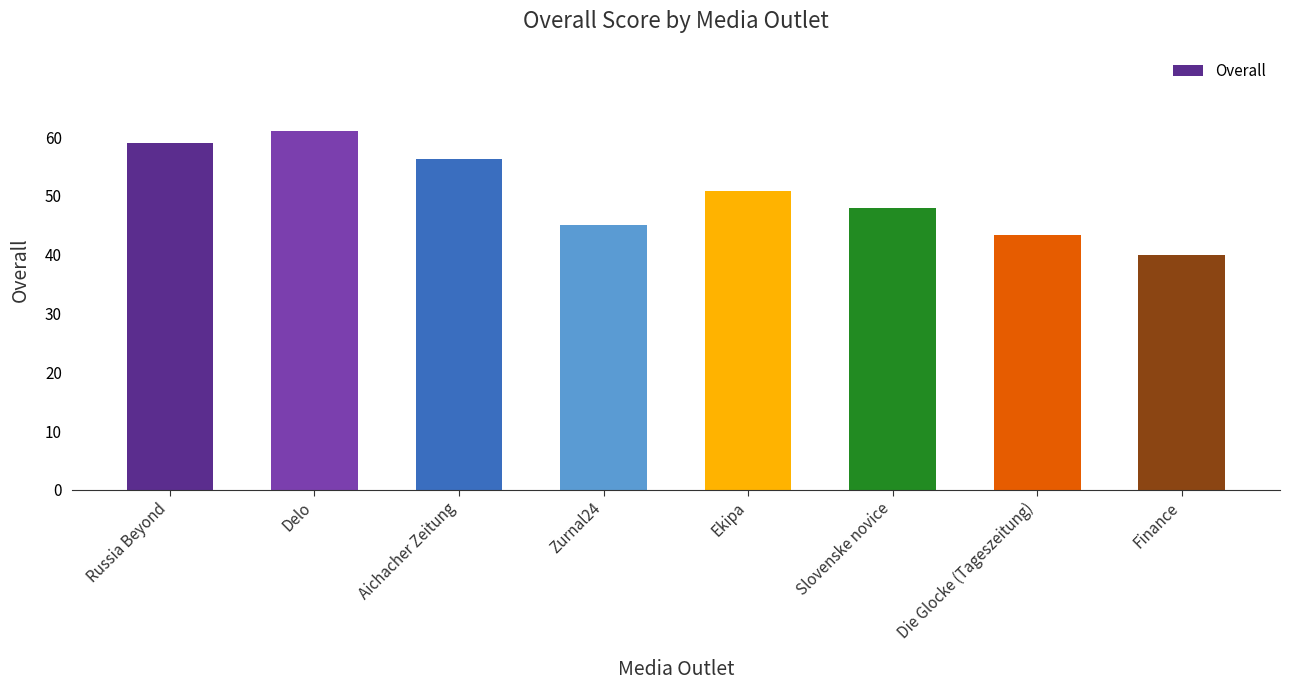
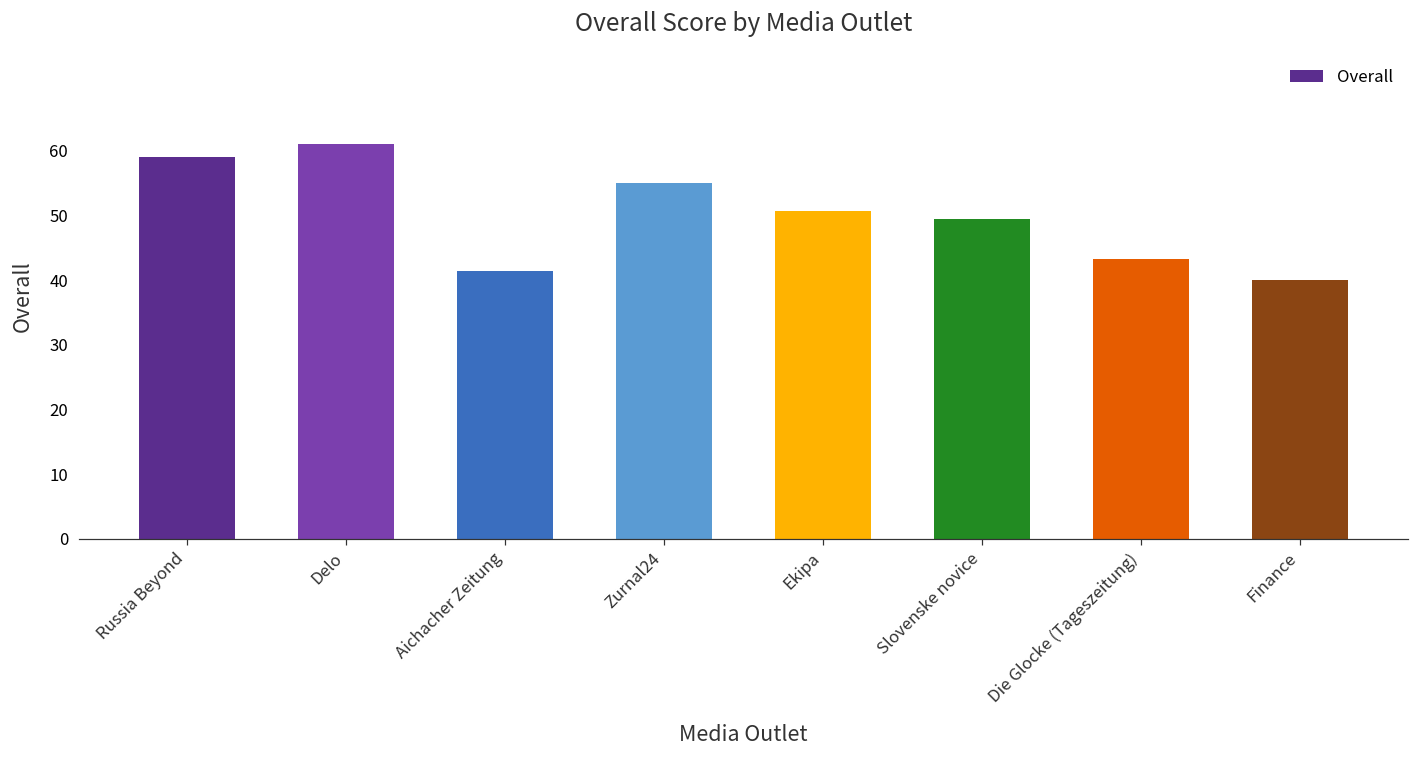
  {
    "Russia Beyond": 59,
    "Delo": 61,
-   "Aichacher Zeitung": 56,
-   "Zurnal24": 45,
+   "Aichacher Zeitung": 41,
+   "Zurnal24": 55,
    "Ekipa": 51,
-   "Slovenske novice": 48,
+   "Slovenske novice": 50,
    "Die Glocke (Tageszeitung)": 43,
    "Finance": 40
  }
